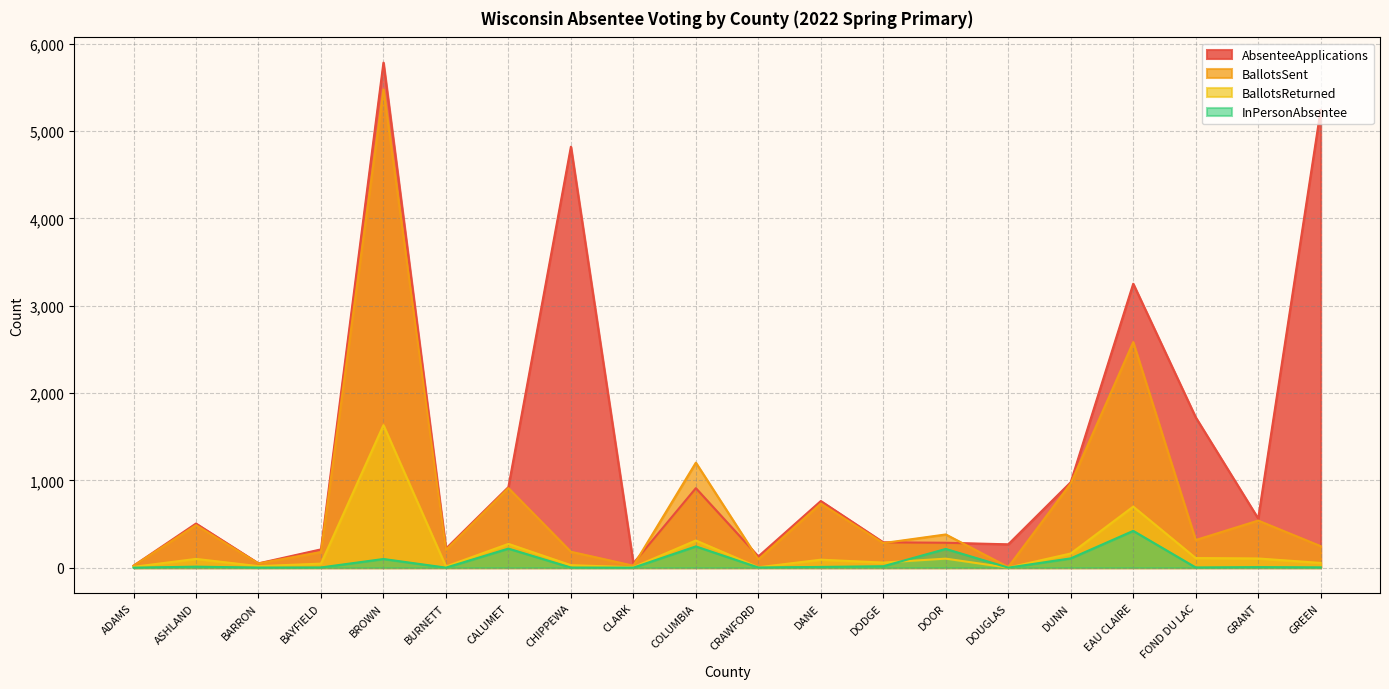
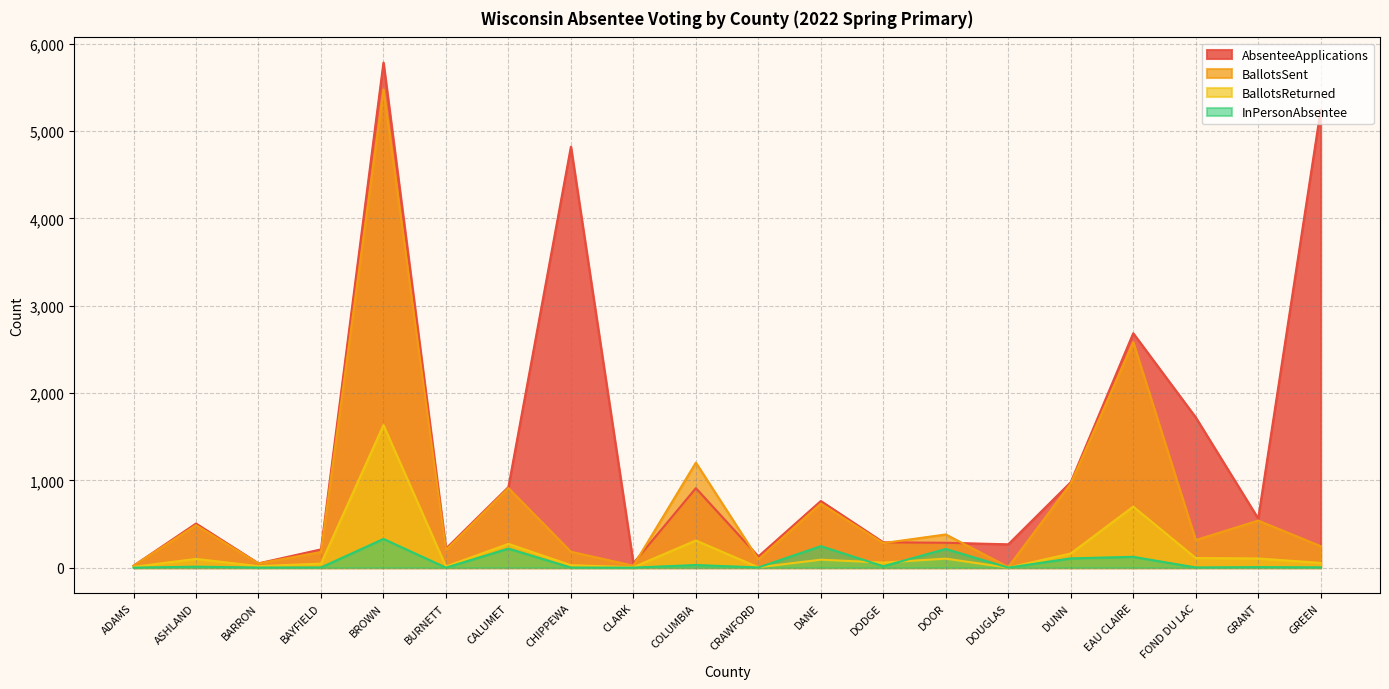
  {
    "AbsenteeApplications": {
      "BAYFIELD": "200",
      "BROWN": "5,800",
      "CHIPPEWA": "4,800",
      "COLUMBIA": "900",
      "CRAWFORD": "100",
      "DOOR": "300",
      "DOUGLAS": "300",
-     "EAU CLAIRE": "3,300",
+     "EAU CLAIRE": "2,700",
      "FOND DU LAC": "1,700"
    },
    "InPersonAbsentee": {
      "ASHLAND": "0",
      "BAYFIELD": "0",
-     "BROWN": "100",
+     "BROWN": "300",
      "CALUMET": "200",
-     "COLUMBIA": "200",
-     "DANE": "0",
+     "COLUMBIA": "0",
+     "DANE": "200",
      "DODGE": "0",
      "DOOR": "200",
      "DUNN": "100",
-     "EAU CLAIRE": "400",
+     "EAU CLAIRE": "100",
      "FOND DU LAC": "0",
      "GRANT": "0",
      "GREEN": "0"
    }
  }
